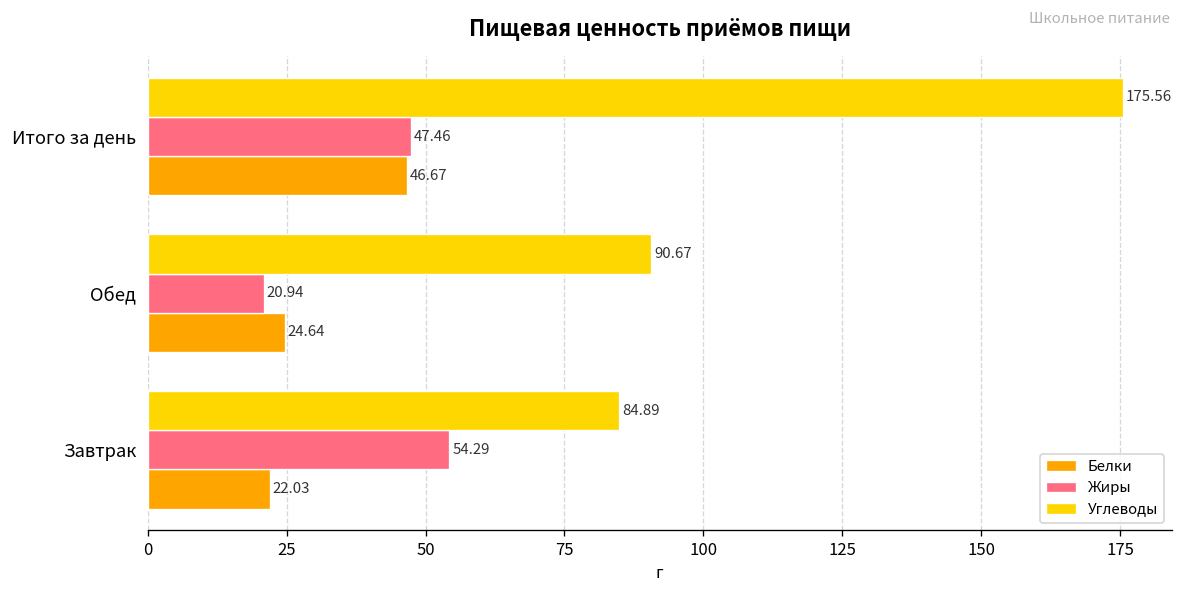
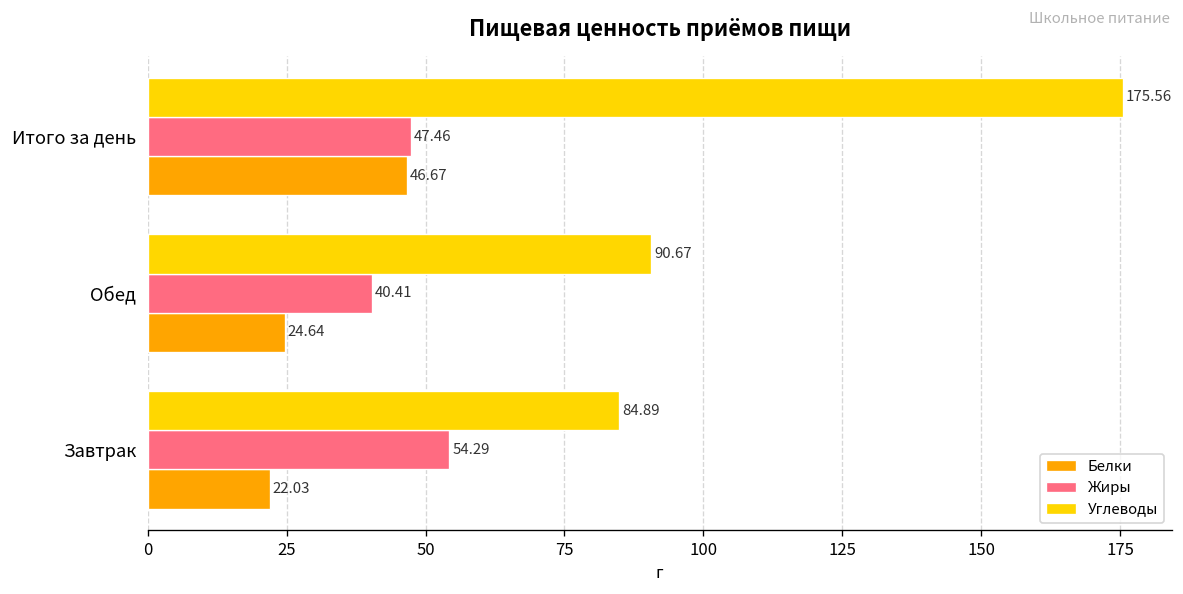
  {
    "Жиры": {
      "Итого за день": 47.46,
-     "Обед": 20.94,
+     "Обед": 40.41,
      "Завтрак": 54.29
    }
  }
